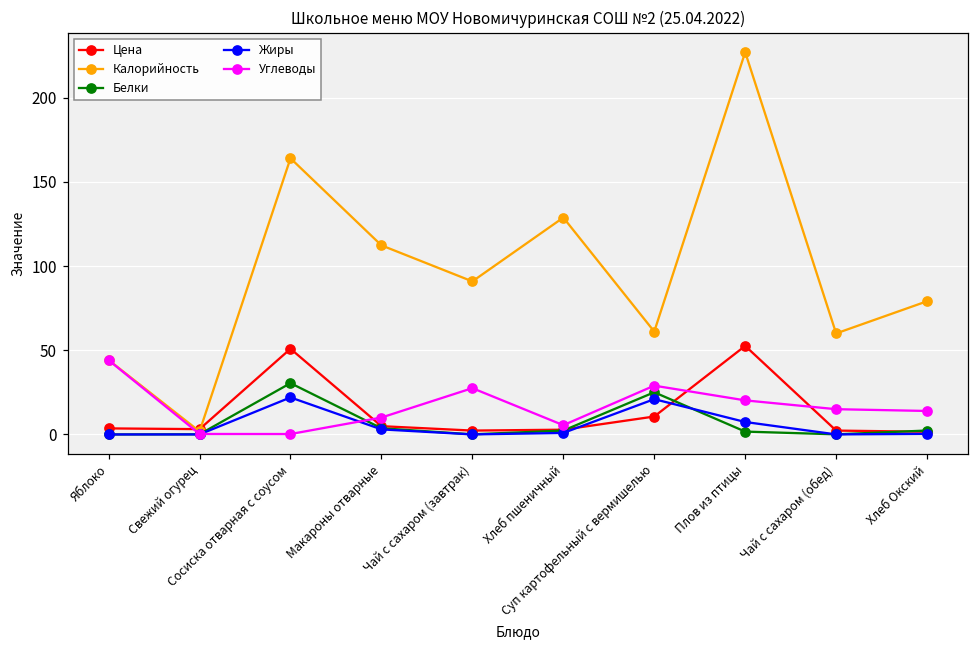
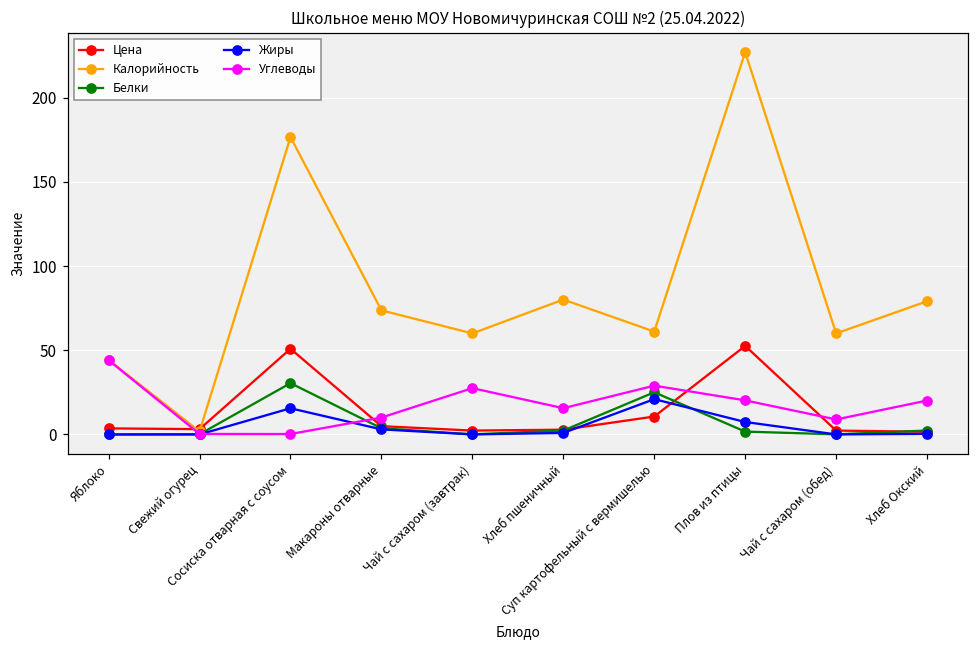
  {
    "Цена": {
      "Яблоко": 4,
      "Сосиска отварная с соусом": 51,
      "Чай с сахаром (завтрак)": 2,
      "Суп картофельный с вермишелью": 11,
      "Плов из птицы": 53,
      "Чай с сахаром (обед)": 2
    },
    "Калорийность": {
-     "Сосиска отварная с соусом": 164,
-     "Макароны отварные": 112,
-     "Чай с сахаром (завтрак)": 91,
-     "Хлеб пшеничный": 129,
+     "Сосиска отварная с соусом": 177,
+     "Макароны отварные": 74,
+     "Чай с сахаром (завтрак)": 60,
+     "Хлеб пшеничный": 80,
      "Суп картофельный с вермишелью": 61,
      "Плов из птицы": 227,
      "Чай с сахаром (обед)": 60,
      "Хлеб Окский": 79
    },
    "Белки": {
      "Сосиска отварная с соусом": 30,
      "Суп картофельный с вермишелью": 25,
      "Плов из птицы": 2
    },
    "Жиры": {
-     "Сосиска отварная с соусом": 22,
+     "Сосиска отварная с соусом": 16,
      "Суп картофельный с вермишелью": 21,
      "Плов из птицы": 7
    },
    "Углеводы": {
      "Сосиска отварная с соусом": 0,
      "Макароны отварные": 10,
      "Чай с сахаром (завтрак)": 28,
-     "Хлеб пшеничный": 6,
+     "Хлеб пшеничный": 16,
      "Суп картофельный с вермишелью": 29,
      "Плов из птицы": 20,
-     "Чай с сахаром (обед)": 15,
-     "Хлеб Окский": 14
+     "Чай с сахаром (обед)": 9,
+     "Хлеб Окский": 20
    }
  }
